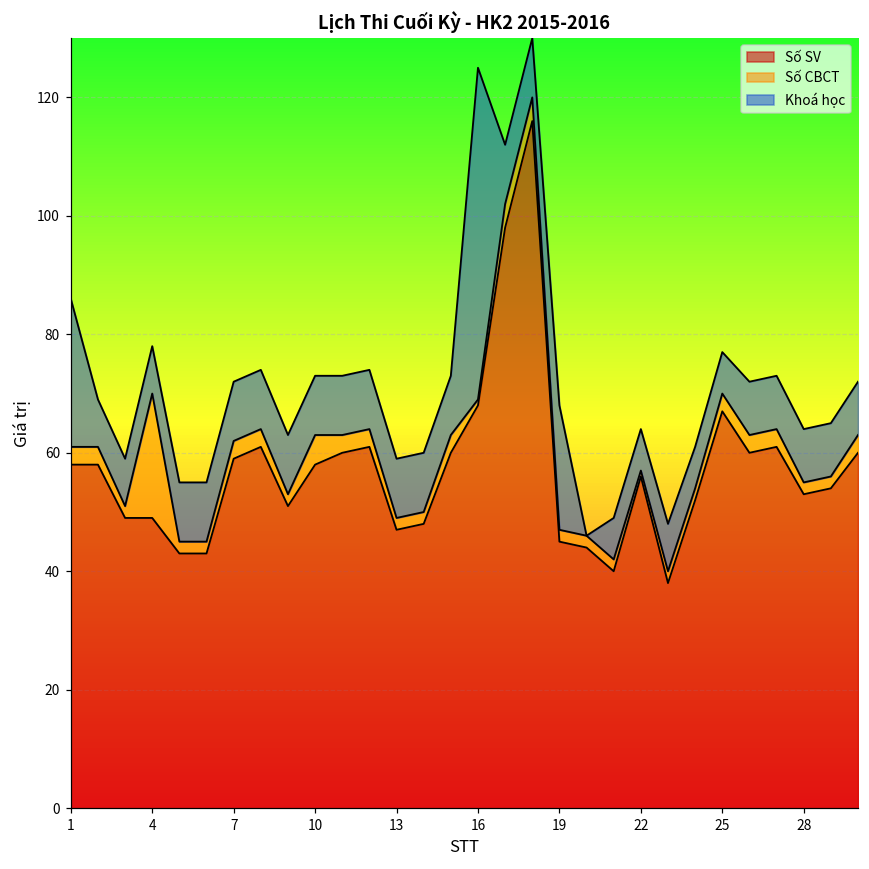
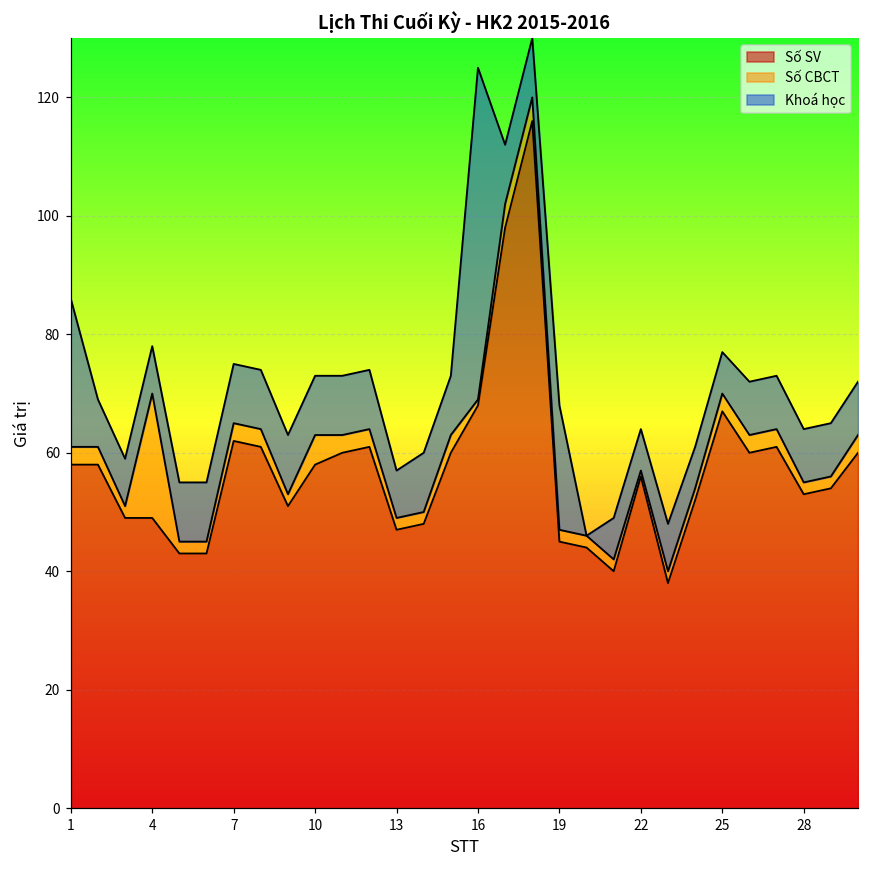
  {
    "Số SV": {
      "1": 58,
      "4": 49,
-     "7": 59,
+     "7": 62,
      "10": 58,
      "13": 47,
      "16": 68,
      "19": 45,
      "22": 56,
      "25": 67,
      "28": 53
    },
    "Số CBCT": {
      "1": 3,
      "4": 21,
      "7": 3,
      "10": 5,
      "13": 2,
      "16": 1,
      "19": 2,
      "22": 1,
      "25": 3,
      "28": 2
    },
    "Khoá học": {
      "1": 25,
      "4": 8,
      "7": 10,
      "10": 10,
-     "13": 10,
+     "13": 8,
      "16": 56,
      "19": 21,
      "22": 7,
      "25": 7,
      "28": 9
    }
  }
